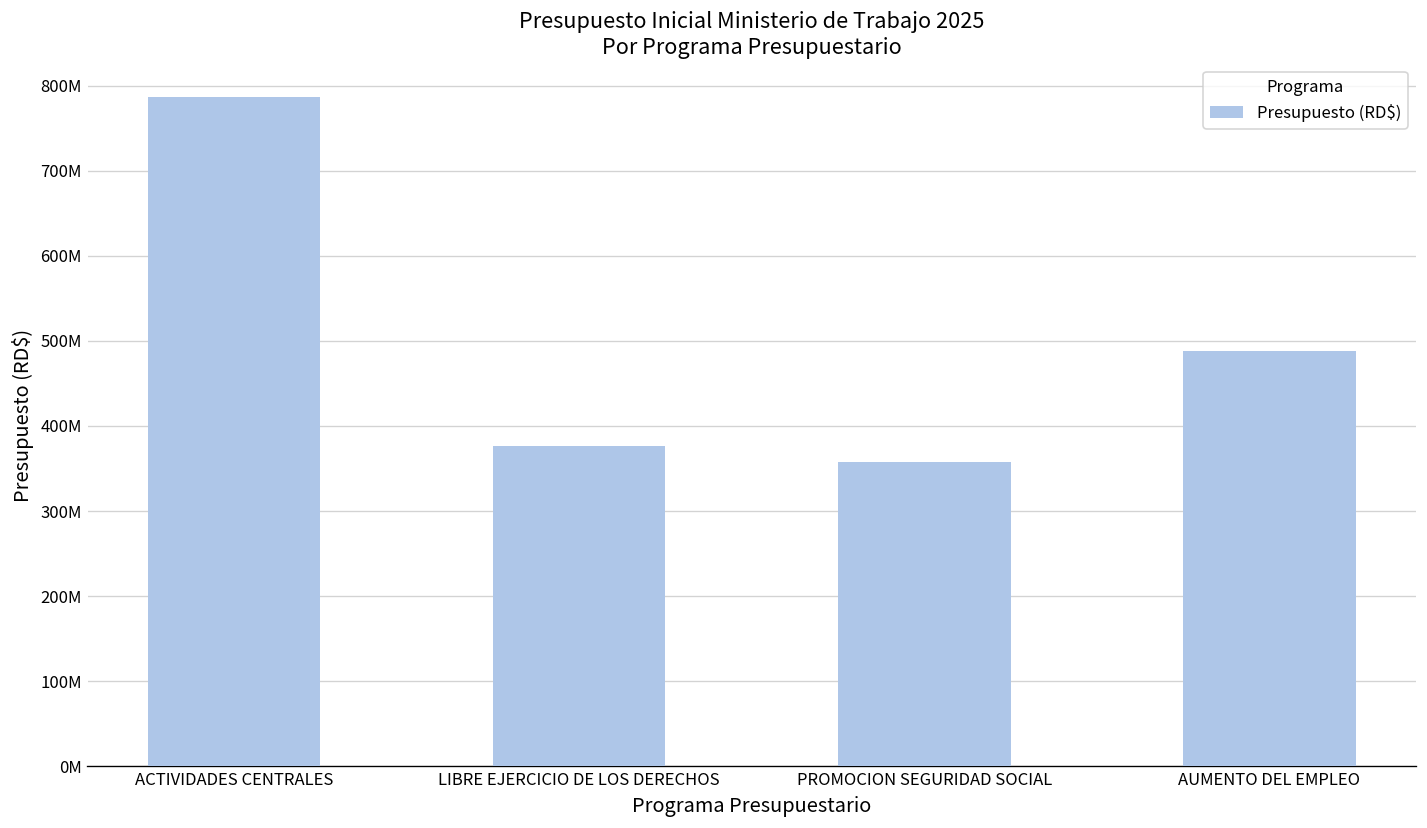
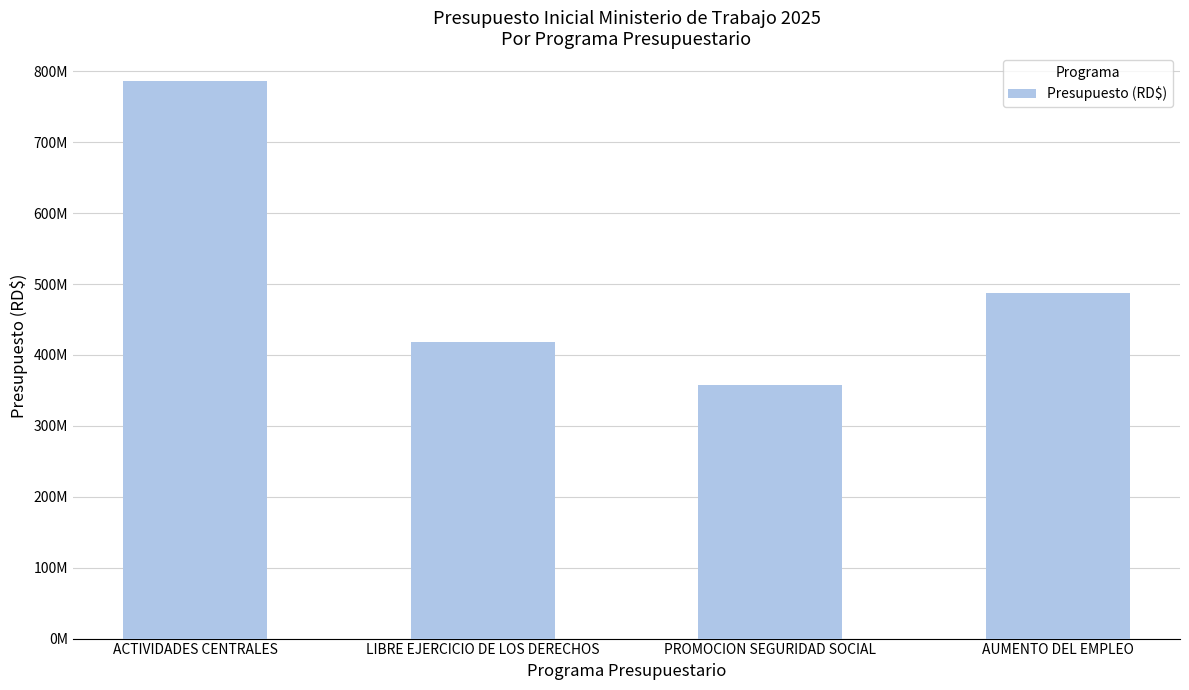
  {
    "ACTIVIDADES CENTRALES": 790000000,
-   "LIBRE EJERCICIO DE LOS DERECHOS": 380000000,
+   "LIBRE EJERCICIO DE LOS DERECHOS": 420000000,
    "PROMOCION SEGURIDAD SOCIAL": 360000000,
    "AUMENTO DEL EMPLEO": 490000000
  }
